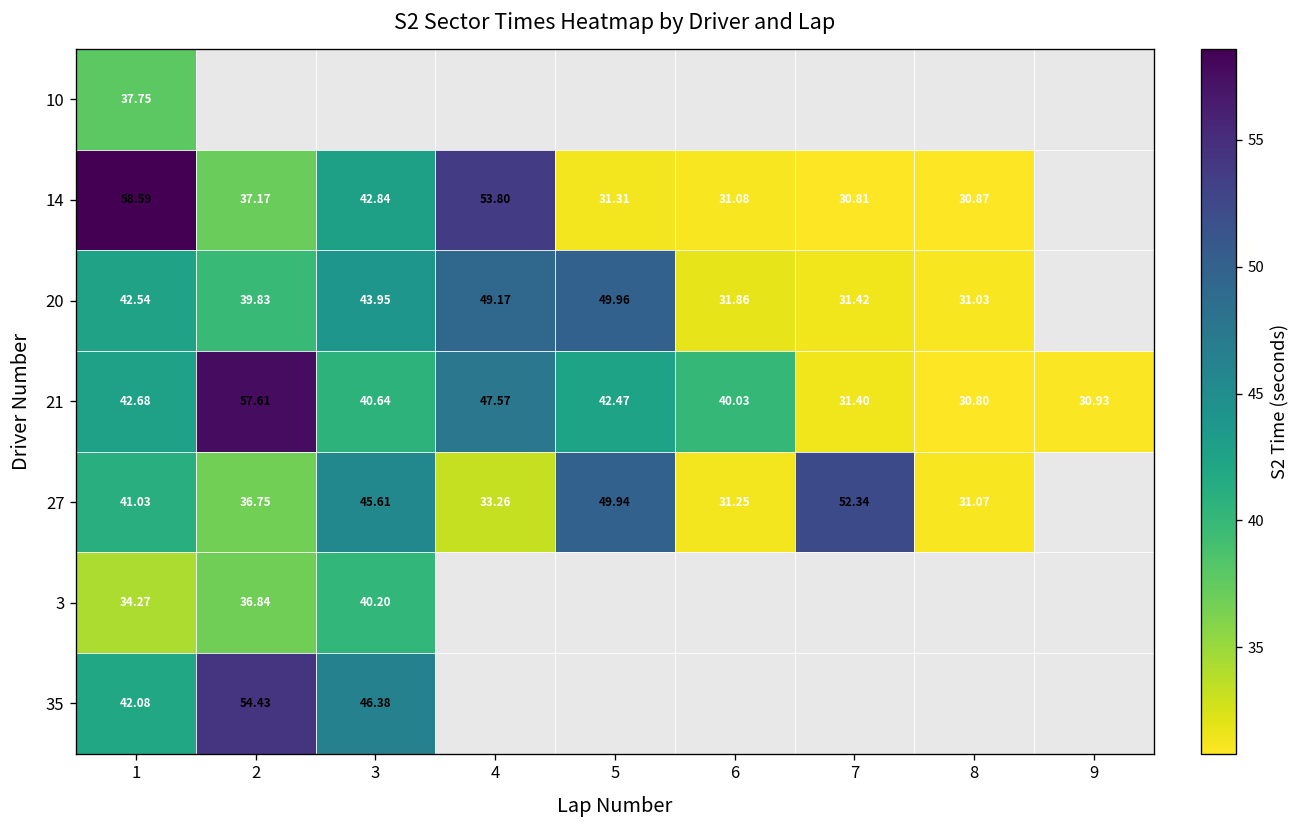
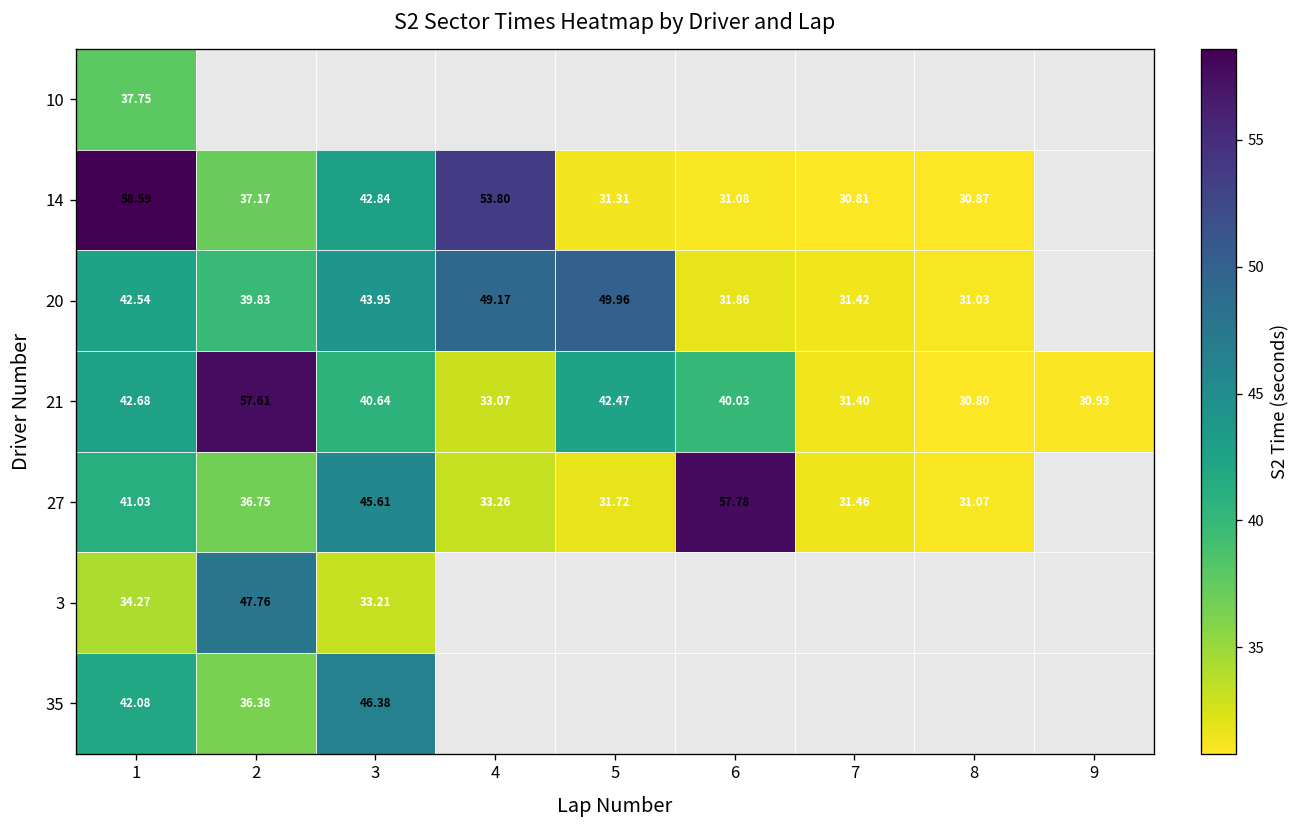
  {
    "10": {
      "1": 37.75
    },
    "14": {
      "1": 58.59,
      "2": 37.17,
      "3": 42.84,
      "4": 53.80,
      "5": 31.31,
      "6": 31.08,
      "7": 30.81,
      "8": 30.87
    },
    "20": {
      "1": 42.54,
      "2": 39.83,
      "3": 43.95,
      "4": 49.17,
      "5": 49.96,
      "6": 31.86,
      "7": 31.42,
      "8": 31.03
    },
    "21": {
      "1": 42.68,
      "2": 57.61,
      "3": 40.64,
-     "4": 47.57,
+     "4": 33.07,
      "5": 42.47,
      "6": 40.03,
      "7": 31.40,
      "8": 30.80,
      "9": 30.93
    },
    "27": {
      "1": 41.03,
      "2": 36.75,
      "3": 45.61,
      "4": 33.26,
-     "5": 49.94,
-     "6": 31.25,
-     "7": 52.34,
+     "5": 31.72,
+     "6": 57.78,
+     "7": 31.46,
      "8": 31.07
    },
    "3": {
      "1": 34.27,
-     "2": 36.84,
-     "3": 40.20
+     "2": 47.76,
+     "3": 33.21
    },
    "35": {
      "1": 42.08,
-     "2": 54.43,
+     "2": 36.38,
      "3": 46.38
    }
  }
